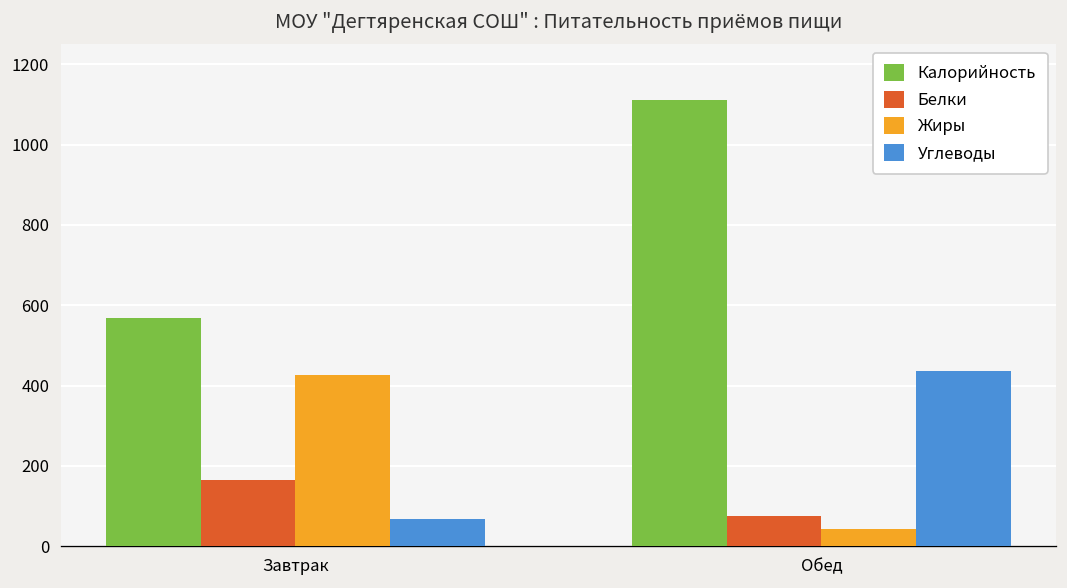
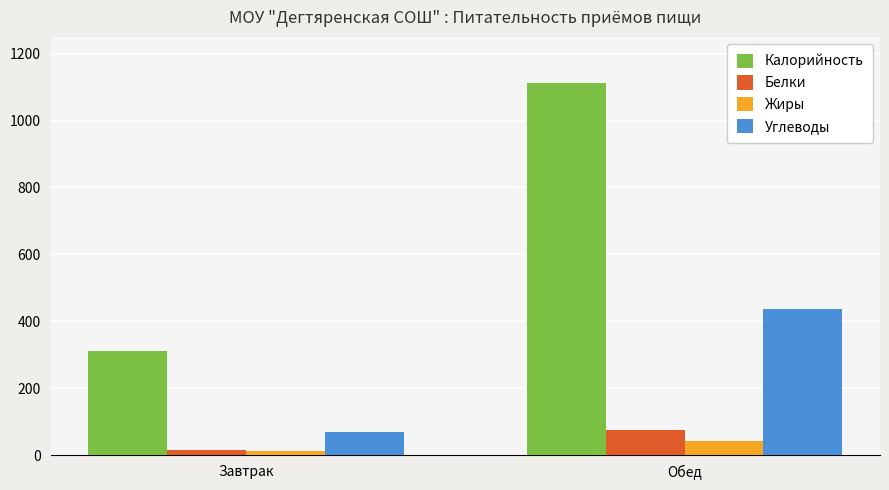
  {
    "Калорийность": {
-     "Завтрак": 570,
+     "Завтрак": 310,
      "Обед": 1110
    },
    "Белки": {
-     "Завтрак": 160,
+     "Завтрак": 20,
      "Обед": 70
    },
    "Жиры": {
-     "Завтрак": 430,
+     "Завтрак": 10,
      "Обед": 40
    },
    "Углеводы": {
      "Завтрак": 70,
      "Обед": 440
    }
  }
